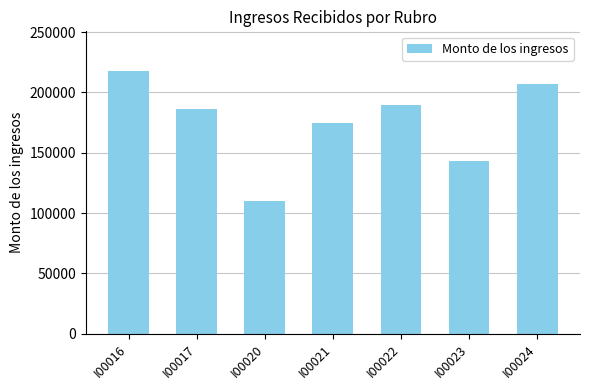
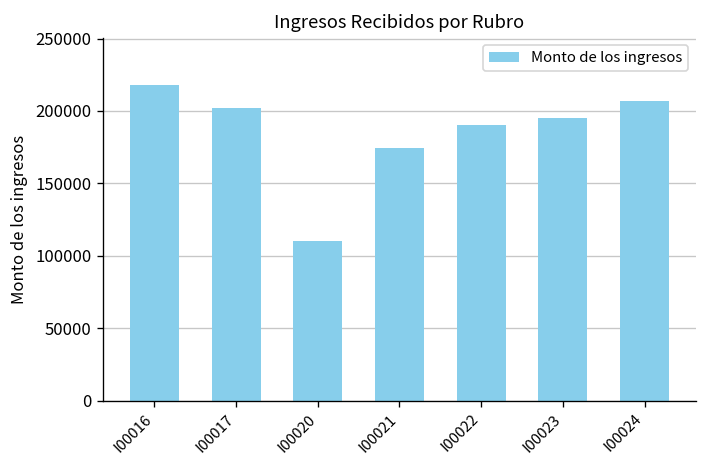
  {
    "I00016": 218000,
-   "I00017": 186000,
+   "I00017": 202000,
    "I00020": 110000,
    "I00021": 174000,
    "I00022": 190000,
-   "I00023": 143000,
+   "I00023": 195000,
    "I00024": 207000
  }
